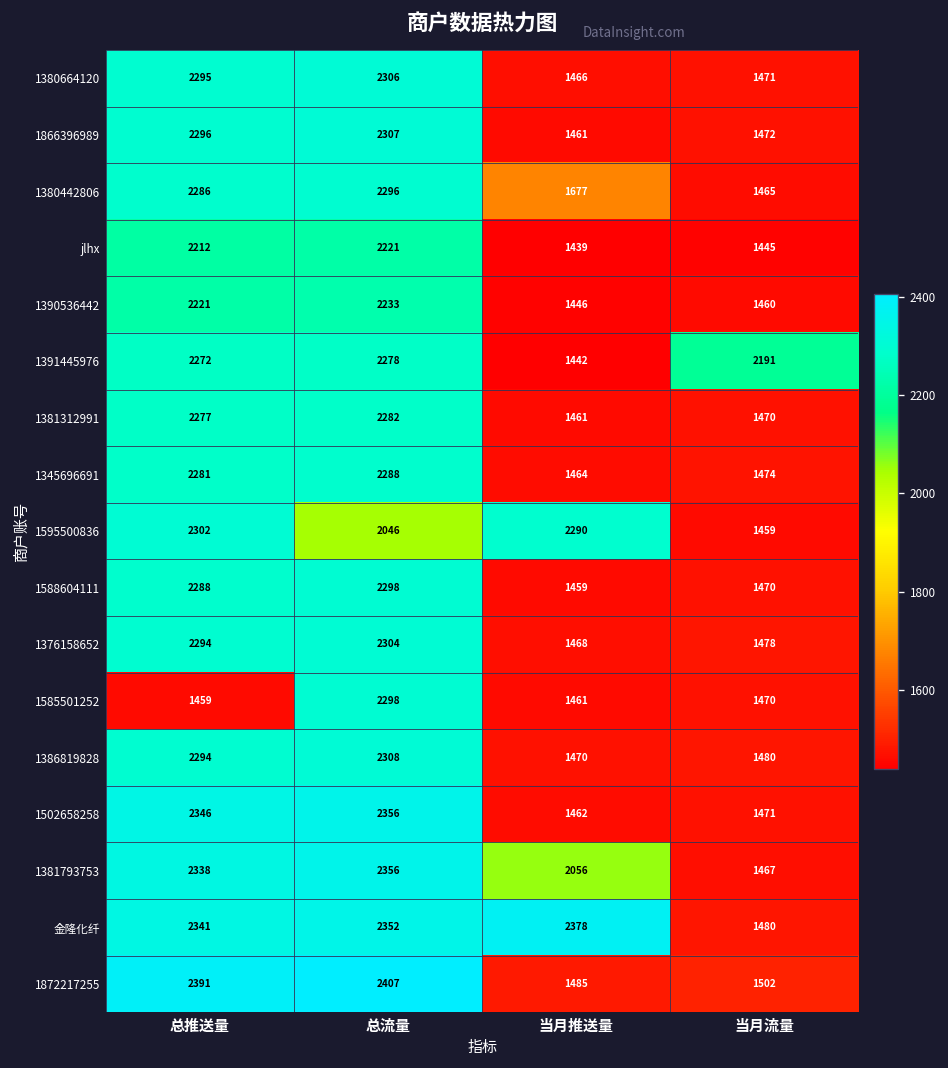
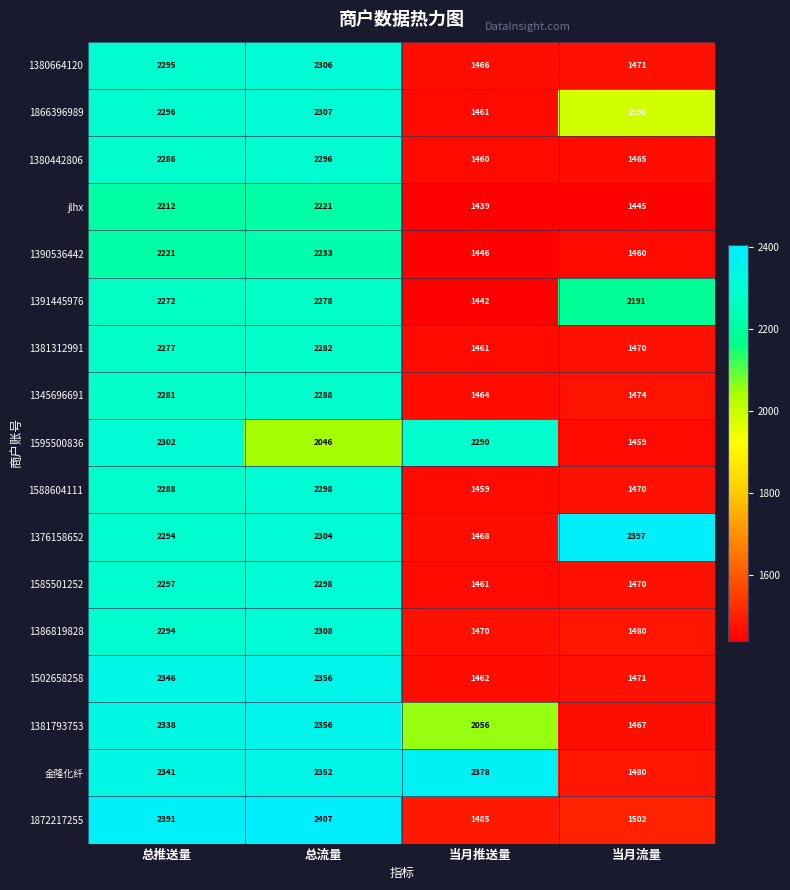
  {
    "1380664120": {
      "总推送量": 2295,
      "总流量": 2306,
      "当月推送量": 1466,
      "当月流量": 1471
    },
    "1866396989": {
      "总推送量": 2296,
      "总流量": 2307,
      "当月推送量": 1461,
-     "当月流量": 1472
+     "当月流量": 1990
    },
    "1380442806": {
      "总推送量": 2286,
      "总流量": 2296,
-     "当月推送量": 1677,
+     "当月推送量": 1460,
      "当月流量": 1465
    },
    "jlhx": {
      "总推送量": 2212,
      "总流量": 2221,
      "当月推送量": 1439,
      "当月流量": 1445
    },
    "1390536442": {
      "总推送量": 2221,
      "总流量": 2233,
      "当月推送量": 1446,
      "当月流量": 1460
    },
    "1391445976": {
      "总推送量": 2272,
      "总流量": 2278,
      "当月推送量": 1442,
      "当月流量": 2191
    },
    "1381312991": {
      "总推送量": 2277,
      "总流量": 2282,
      "当月推送量": 1461,
      "当月流量": 1470
    },
    "1345696691": {
      "总推送量": 2281,
      "总流量": 2288,
      "当月推送量": 1464,
      "当月流量": 1474
    },
    "1595500836": {
      "总推送量": 2302,
      "总流量": 2046,
      "当月推送量": 2290,
      "当月流量": 1459
    },
    "1588604111": {
      "总推送量": 2288,
      "总流量": 2298,
      "当月推送量": 1459,
      "当月流量": 1470
    },
    "1376158652": {
      "总推送量": 2294,
      "总流量": 2304,
      "当月推送量": 1468,
-     "当月流量": 1478
+     "当月流量": 2397
    },
    "1585501252": {
-     "总推送量": 1459,
+     "总推送量": 2297,
      "总流量": 2298,
      "当月推送量": 1461,
      "当月流量": 1470
    },
    "1386819828": {
      "总推送量": 2294,
      "总流量": 2308,
      "当月推送量": 1470,
      "当月流量": 1480
    },
    "1502658258": {
      "总推送量": 2346,
      "总流量": 2356,
      "当月推送量": 1462,
      "当月流量": 1471
    },
    "1381793753": {
      "总推送量": 2338,
      "总流量": 2356,
      "当月推送量": 2056,
      "当月流量": 1467
    },
    "金隆化纤": {
      "总推送量": 2341,
      "总流量": 2352,
      "当月推送量": 2378,
      "当月流量": 1480
    },
    "1872217255": {
      "总推送量": 2391,
      "总流量": 2407,
      "当月推送量": 1485,
      "当月流量": 1502
    }
  }
